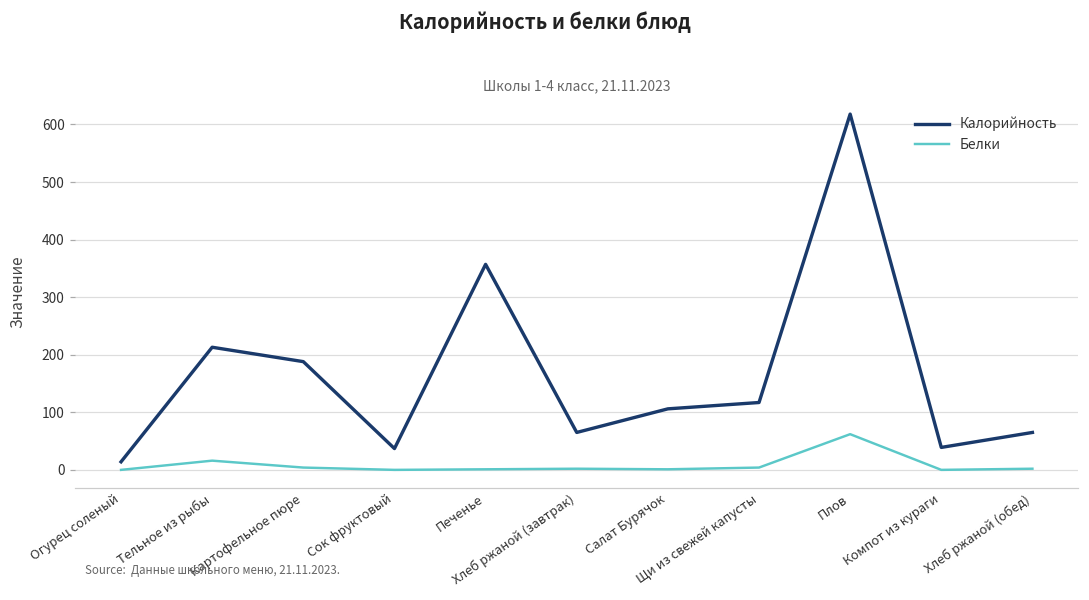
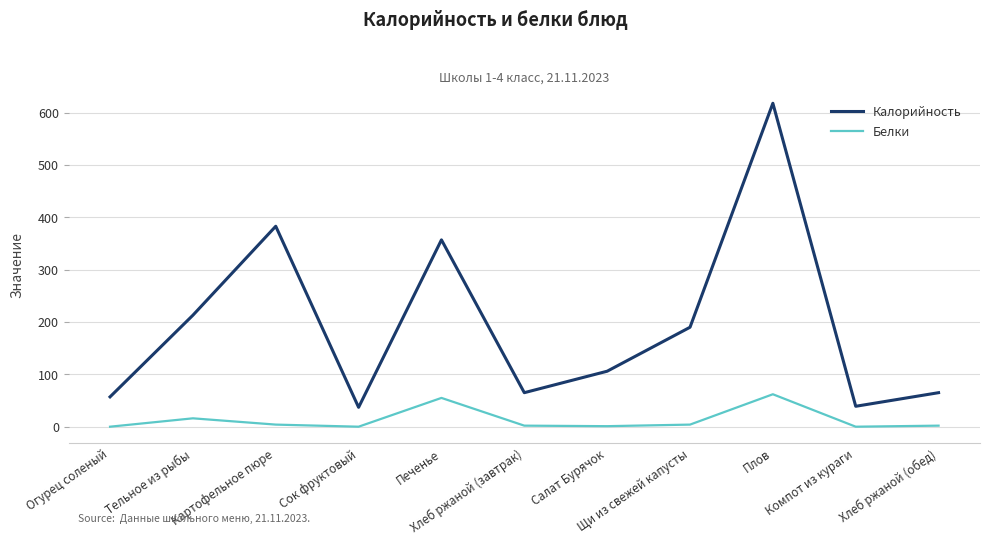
  {
    "Калорийность": {
-     "Огурец соленый": 10,
+     "Огурец соленый": 60,
      "Тельное из рыбы": 210,
-     "Картофельное пюре": 190,
+     "Картофельное пюре": 380,
      "Сок фруктовый": 40,
      "Печенье": 360,
      "Хлеб ржаной (завтрак)": 70,
      "Салат Бурячок": 110,
-     "Щи из свежей капусты": 120,
+     "Щи из свежей капусты": 190,
      "Плов": 620,
      "Компот из кураги": 40,
      "Хлеб ржаной (обед)": 70
    },
    "Белки": {
      "Огурец соленый": 0,
      "Тельное из рыбы": 20,
      "Картофельное пюре": 0,
      "Сок фруктовый": 0,
-     "Печенье": 0,
+     "Печенье": 60,
      "Хлеб ржаной (завтрак)": 0,
      "Салат Бурячок": 0,
      "Щи из свежей капусты": 0,
      "Плов": 60,
      "Компот из кураги": 0,
      "Хлеб ржаной (обед)": 0
    }
  }
